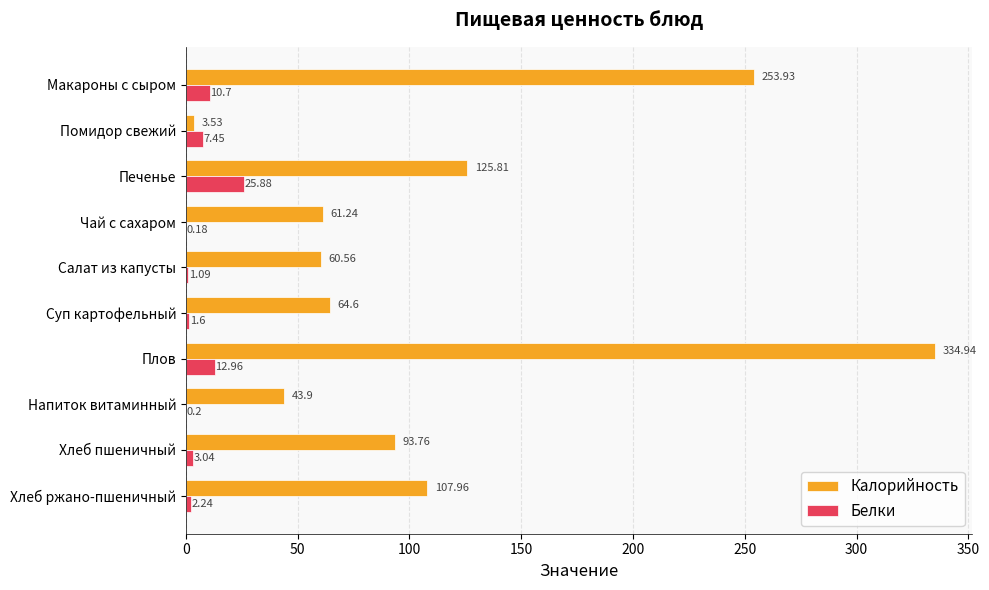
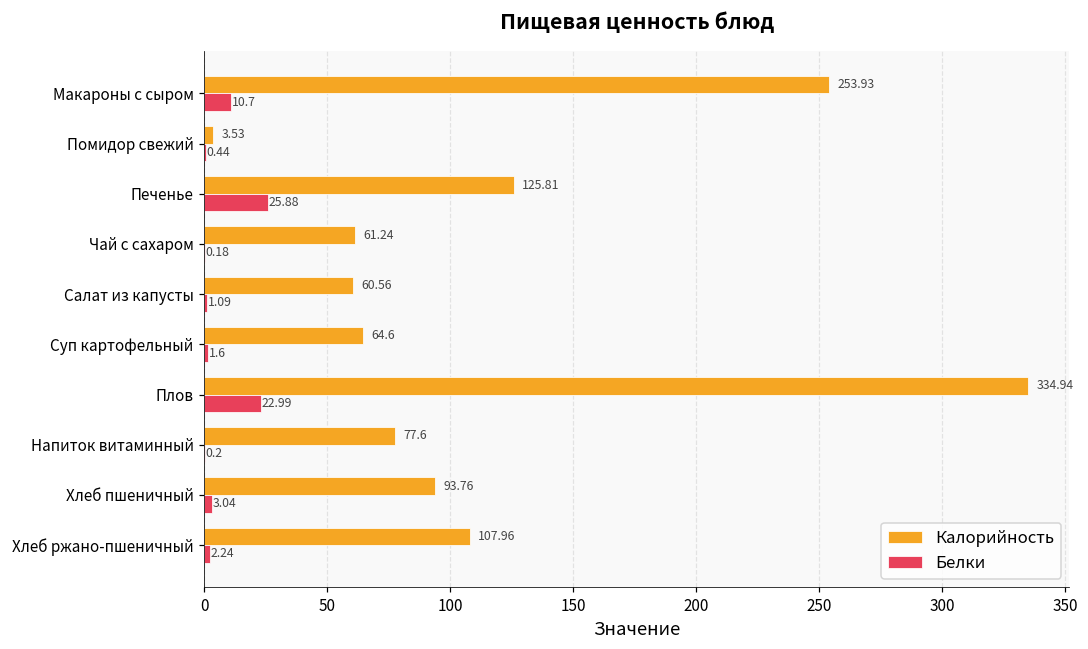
  {
    "Калорийность": {
      "Макароны с сыром": 253.93,
      "Помидор свежий": 3.53,
      "Печенье": 125.81,
      "Чай с сахаром": 61.24,
      "Салат из капусты": 60.56,
      "Суп картофельный": 64.6,
      "Плов": 334.94,
-     "Напиток витаминный": 43.9,
+     "Напиток витаминный": 77.6,
      "Хлеб пшеничный": 93.76,
      "Хлеб ржано-пшеничный": 107.96
    },
    "Белки": {
      "Макароны с сыром": 10.7,
-     "Помидор свежий": 7.45,
+     "Помидор свежий": 0.44,
      "Печенье": 25.88,
      "Чай с сахаром": 0.18,
      "Салат из капусты": 1.09,
      "Суп картофельный": 1.6,
-     "Плов": 12.96,
+     "Плов": 22.99,
      "Напиток витаминный": 0.2,
      "Хлеб пшеничный": 3.04,
      "Хлеб ржано-пшеничный": 2.24
    }
  }
